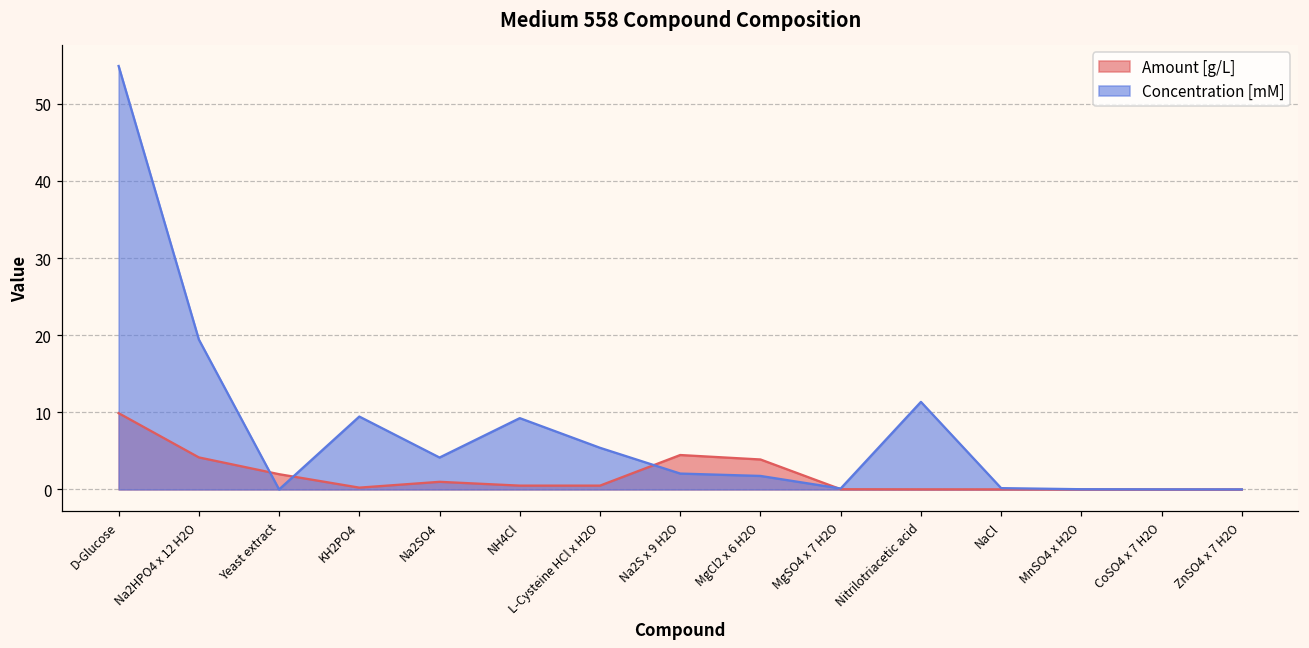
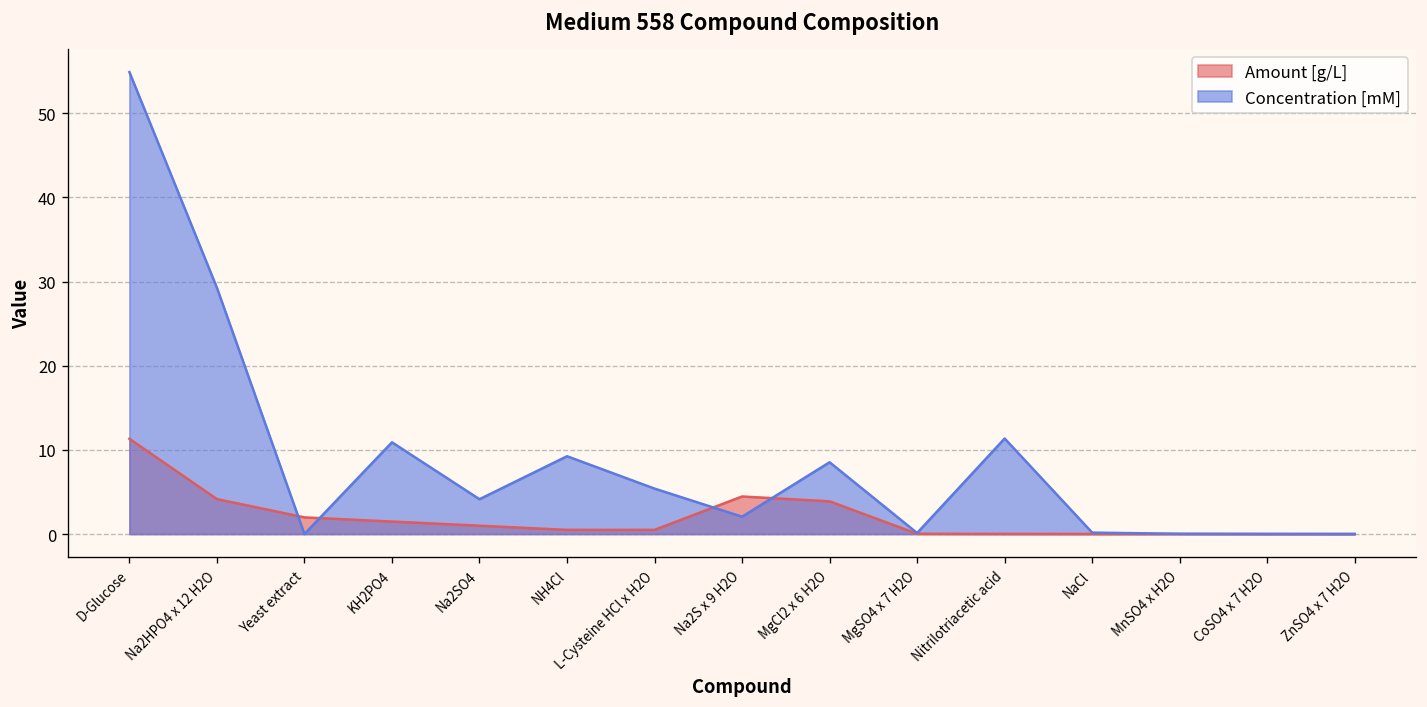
  {
    "Amount [g/L]": {
-     "D-Glucose": 10,
+     "D-Glucose": 11,
      "Na2HPO4 x 12 H2O": 4,
      "Yeast extract": 2,
-     "KH2PO4": 0,
+     "KH2PO4": 1,
      "Na2SO4": 1,
      "NH4Cl": 0,
      "L-Cysteine HCl x H2O": 0,
      "Na2S x 9 H2O": 4,
      "MgCl2 x 6 H2O": 4,
      "Nitrilotriacetic acid": 0
    },
    "Concentration [mM]": {
      "D-Glucose": 55,
-     "Na2HPO4 x 12 H2O": 19,
+     "Na2HPO4 x 12 H2O": 29,
      "Yeast extract": 0,
-     "KH2PO4": 9,
+     "KH2PO4": 11,
      "Na2SO4": 4,
      "NH4Cl": 9,
      "L-Cysteine HCl x H2O": 5,
      "Na2S x 9 H2O": 2,
-     "MgCl2 x 6 H2O": 2,
+     "MgCl2 x 6 H2O": 9,
      "Nitrilotriacetic acid": 11
    }
  }
